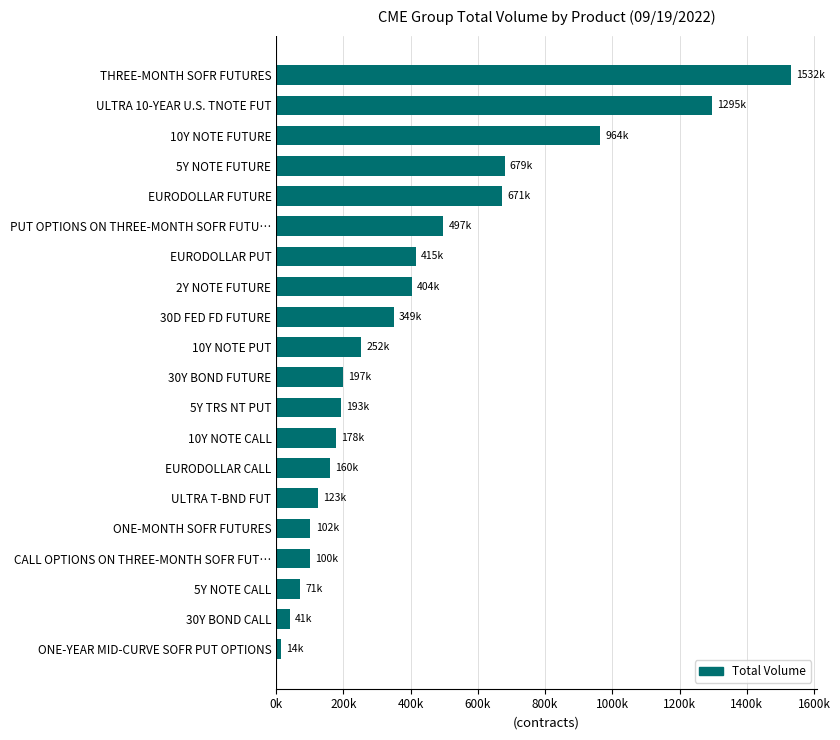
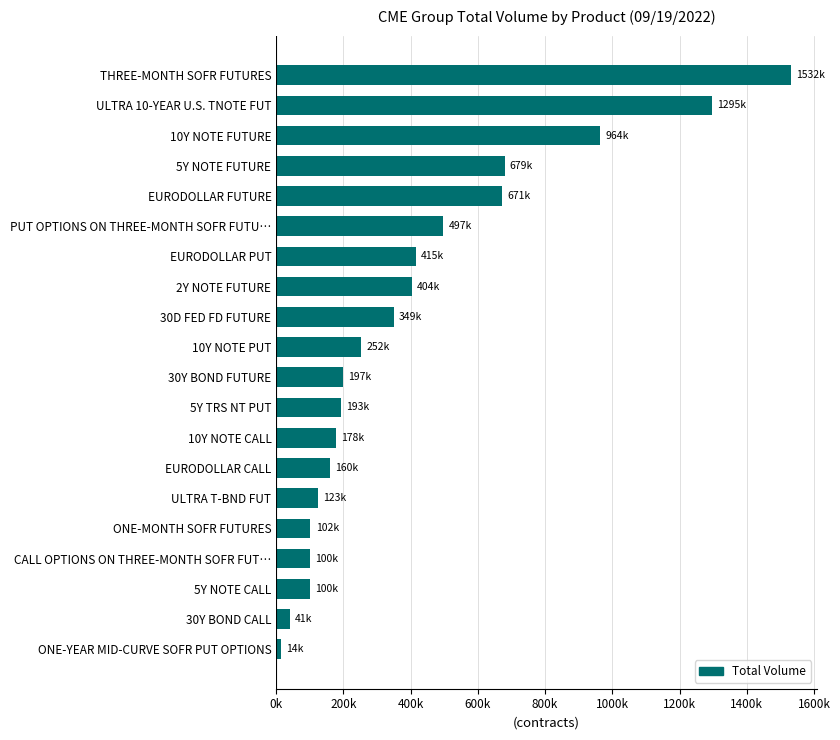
  {
    "THREE-MONTH SOFR FUTURES": "1532k",
    "ULTRA 10-YEAR U.S. TNOTE FUT": "1295k",
    "10Y NOTE FUTURE": "964k",
    "5Y NOTE FUTURE": "679k",
    "EURODOLLAR FUTURE": "671k",
    "PUT OPTIONS ON THREE-MONTH SOFR FUTU…": "497k",
    "EURODOLLAR PUT": "415k",
    "2Y NOTE FUTURE": "404k",
    "30D FED FD FUTURE": "349k",
    "10Y NOTE PUT": "252k",
    "30Y BOND FUTURE": "197k",
    "5Y TRS NT PUT": "193k",
    "10Y NOTE CALL": "178k",
    "EURODOLLAR CALL": "160k",
    "ULTRA T-BND FUT": "123k",
    "ONE-MONTH SOFR FUTURES": "102k",
    "CALL OPTIONS ON THREE-MONTH SOFR FUT…": "100k",
-   "5Y NOTE CALL": "71k",
+   "5Y NOTE CALL": "100k",
    "30Y BOND CALL": "41k",
    "ONE-YEAR MID-CURVE SOFR PUT OPTIONS": "14k"
  }
